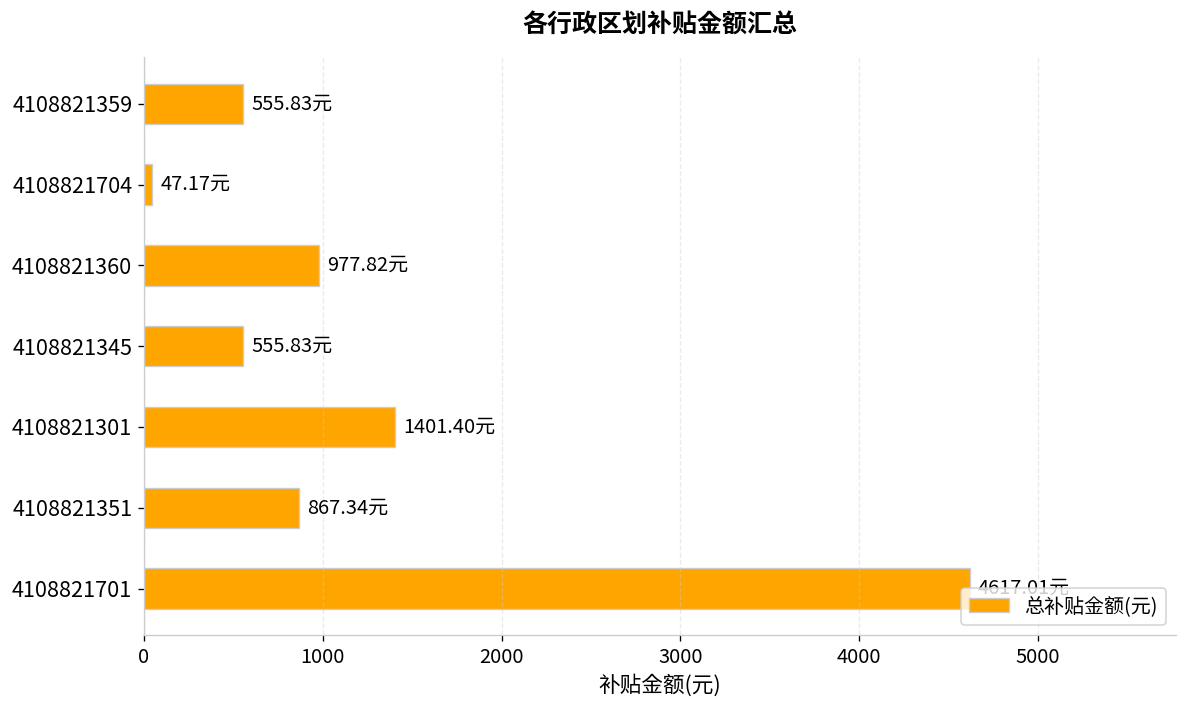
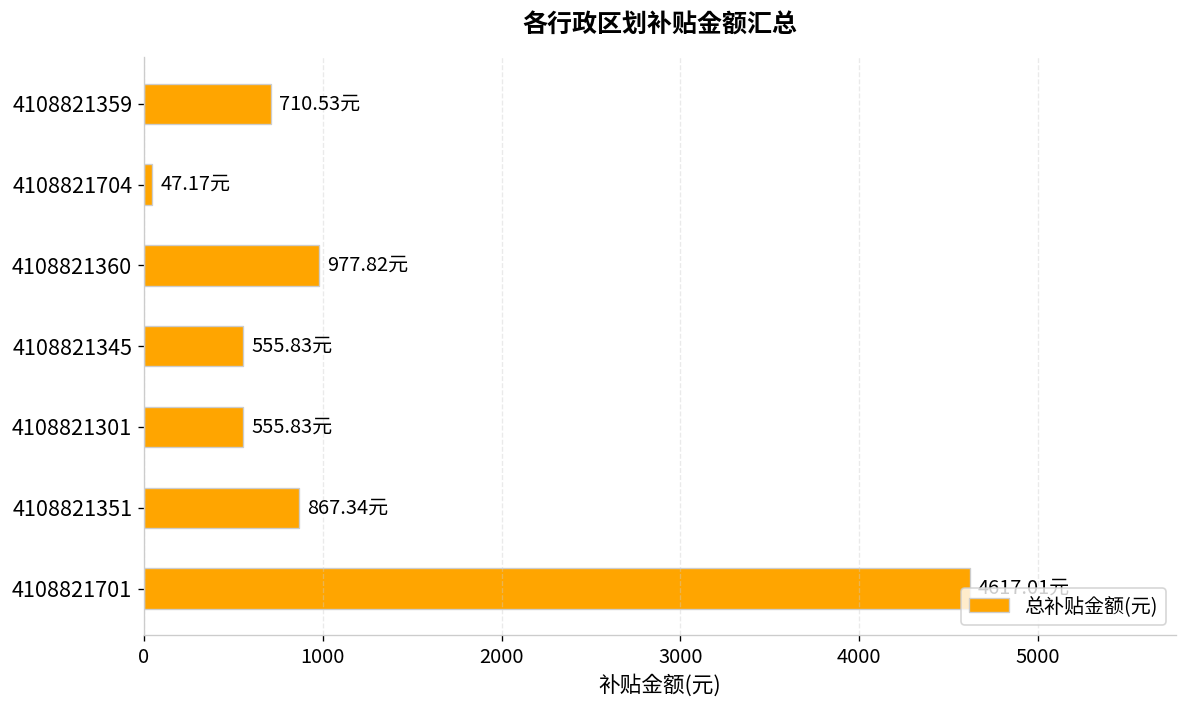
  {
-   "4108821359": "555.83元",
+   "4108821359": "710.53元",
    "4108821704": "47.17元",
    "4108821360": "977.82元",
    "4108821345": "555.83元",
-   "4108821301": "1401.40元",
+   "4108821301": "555.83元",
    "4108821351": "867.34元"
  }
